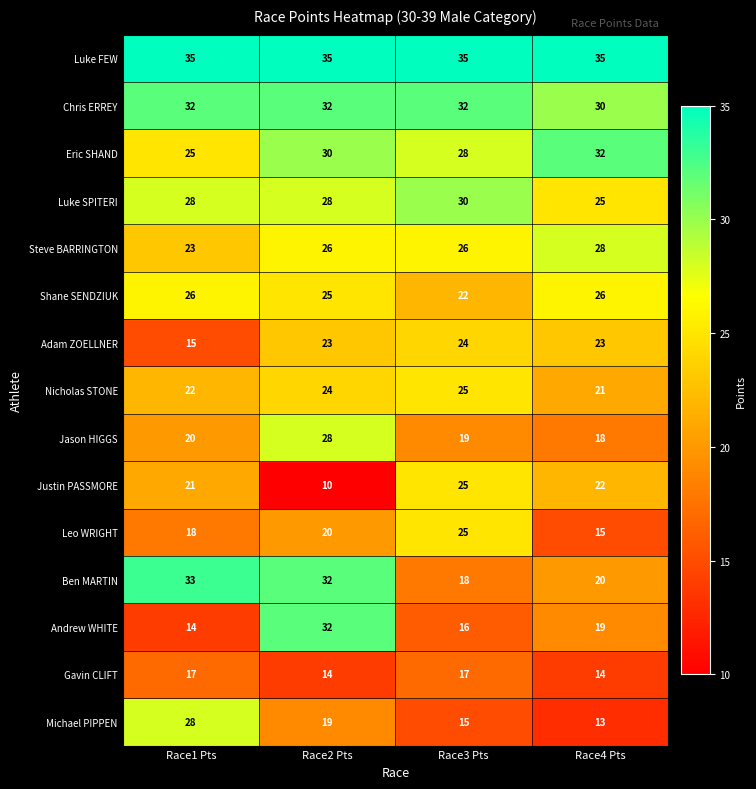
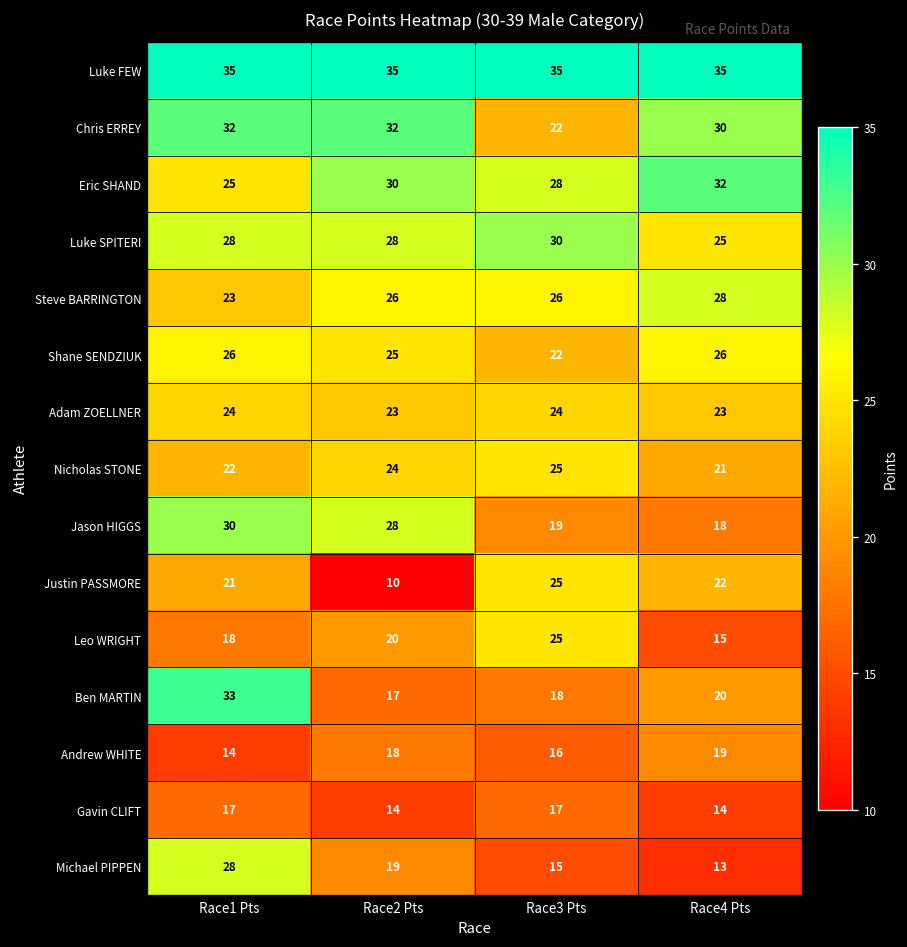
  {
    "Luke FEW": {
      "Race1 Pts": 35,
      "Race2 Pts": 35,
      "Race3 Pts": 35,
      "Race4 Pts": 35
    },
    "Chris ERREY": {
      "Race1 Pts": 32,
      "Race2 Pts": 32,
-     "Race3 Pts": 32,
+     "Race3 Pts": 22,
      "Race4 Pts": 30
    },
    "Eric SHAND": {
      "Race1 Pts": 25,
      "Race2 Pts": 30,
      "Race3 Pts": 28,
      "Race4 Pts": 32
    },
    "Luke SPITERI": {
      "Race1 Pts": 28,
      "Race2 Pts": 28,
      "Race3 Pts": 30,
      "Race4 Pts": 25
    },
    "Steve BARRINGTON": {
      "Race1 Pts": 23,
      "Race2 Pts": 26,
      "Race3 Pts": 26,
      "Race4 Pts": 28
    },
    "Shane SENDZIUK": {
      "Race1 Pts": 26,
      "Race2 Pts": 25,
      "Race3 Pts": 22,
      "Race4 Pts": 26
    },
    "Adam ZOELLNER": {
-     "Race1 Pts": 15,
+     "Race1 Pts": 24,
      "Race2 Pts": 23,
      "Race3 Pts": 24,
      "Race4 Pts": 23
    },
    "Nicholas STONE": {
      "Race1 Pts": 22,
      "Race2 Pts": 24,
      "Race3 Pts": 25,
      "Race4 Pts": 21
    },
    "Jason HIGGS": {
-     "Race1 Pts": 20,
+     "Race1 Pts": 30,
      "Race2 Pts": 28,
      "Race3 Pts": 19,
      "Race4 Pts": 18
    },
    "Justin PASSMORE": {
      "Race1 Pts": 21,
      "Race2 Pts": 10,
      "Race3 Pts": 25,
      "Race4 Pts": 22
    },
    "Leo WRIGHT": {
      "Race1 Pts": 18,
      "Race2 Pts": 20,
      "Race3 Pts": 25,
      "Race4 Pts": 15
    },
    "Ben MARTIN": {
      "Race1 Pts": 33,
-     "Race2 Pts": 32,
+     "Race2 Pts": 17,
      "Race3 Pts": 18,
      "Race4 Pts": 20
    },
    "Andrew WHITE": {
      "Race1 Pts": 14,
-     "Race2 Pts": 32,
+     "Race2 Pts": 18,
      "Race3 Pts": 16,
      "Race4 Pts": 19
    },
    "Gavin CLIFT": {
      "Race1 Pts": 17,
      "Race2 Pts": 14,
      "Race3 Pts": 17,
      "Race4 Pts": 14
    },
    "Michael PIPPEN": {
      "Race1 Pts": 28,
      "Race2 Pts": 19,
      "Race3 Pts": 15,
      "Race4 Pts": 13
    }
  }
